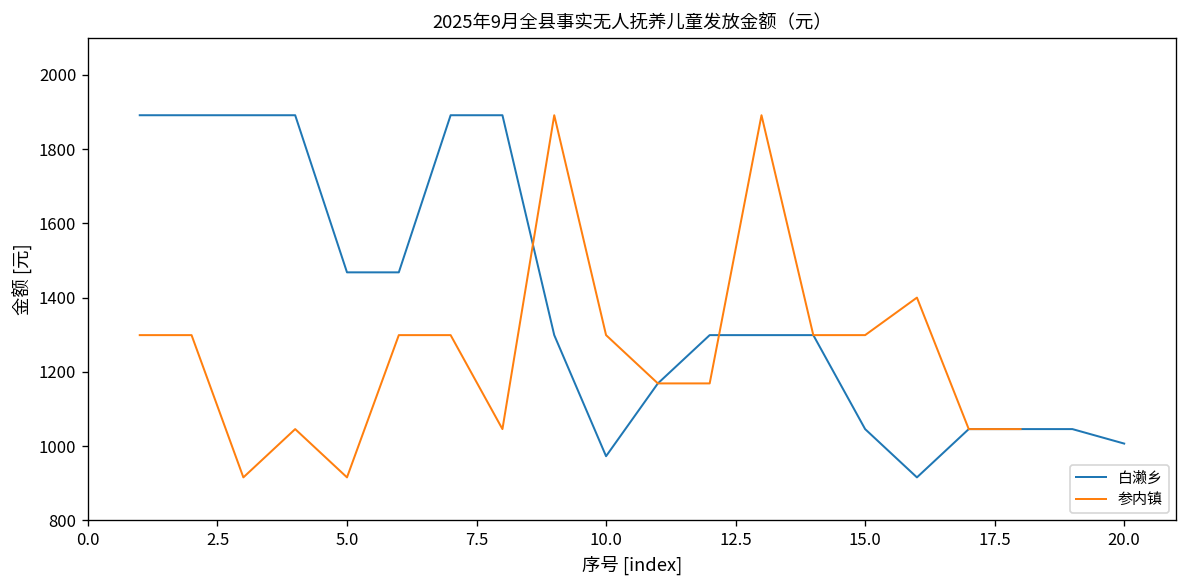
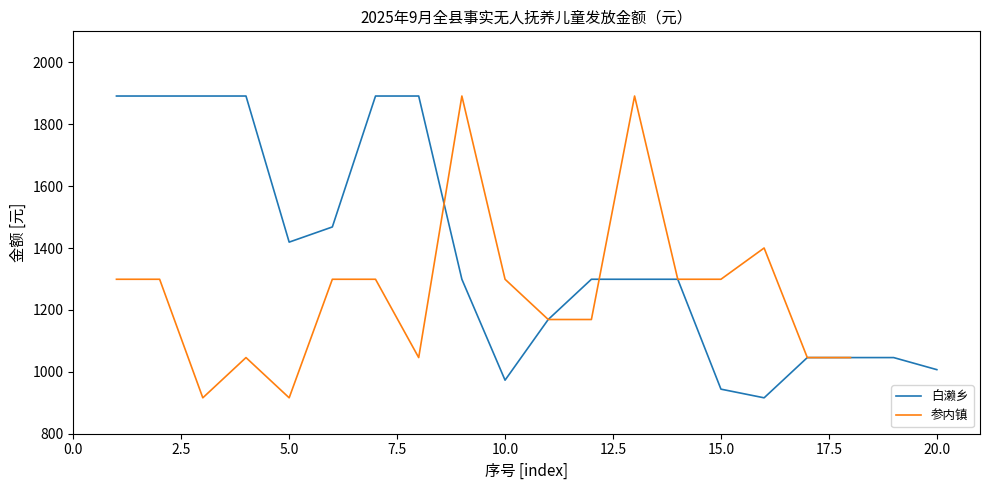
  {
    "白濑乡": {
-     "5.0": 1470,
+     "5.0": 1420,
      "10.0": 970,
-     "15.0": 1050,
+     "15.0": 940,
      "20.0": 1010
    },
    "参内镇": {
      "5.0": 920,
      "10.0": 1300,
      "15.0": 1300
    }
  }
